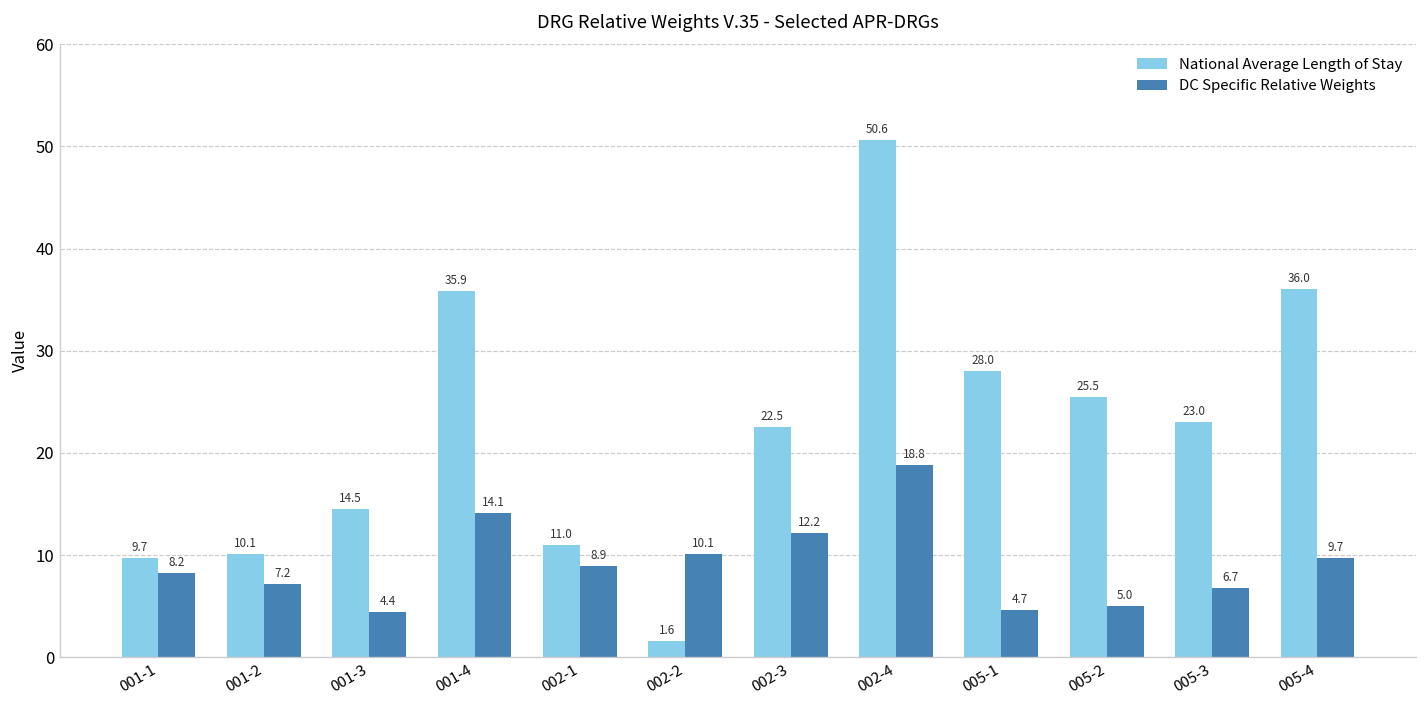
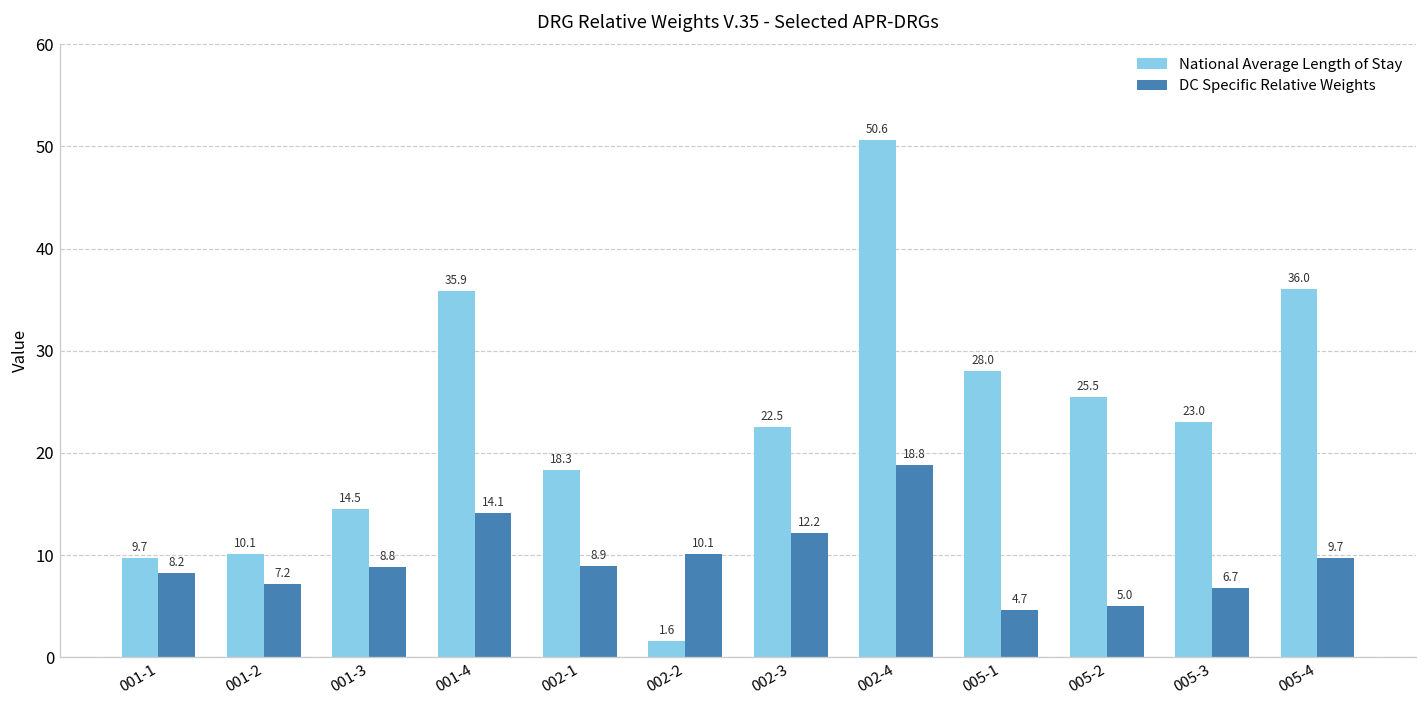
  {
    "National Average Length of Stay": {
      "001-1": 9.7,
      "001-2": 10.1,
      "001-3": 14.5,
      "001-4": 35.9,
-     "002-1": 11.0,
+     "002-1": 18.3,
      "002-2": 1.6,
      "002-3": 22.5,
      "002-4": 50.6,
      "005-1": 28.0,
      "005-2": 25.5,
      "005-3": 23.0,
      "005-4": 36.0
    },
    "DC Specific Relative Weights": {
      "001-1": 8.2,
      "001-2": 7.2,
-     "001-3": 4.4,
+     "001-3": 8.8,
      "001-4": 14.1,
      "002-1": 8.9,
      "002-2": 10.1,
      "002-3": 12.2,
      "002-4": 18.8,
      "005-1": 4.7,
      "005-2": 5.0,
      "005-3": 6.7,
      "005-4": 9.7
    }
  }
